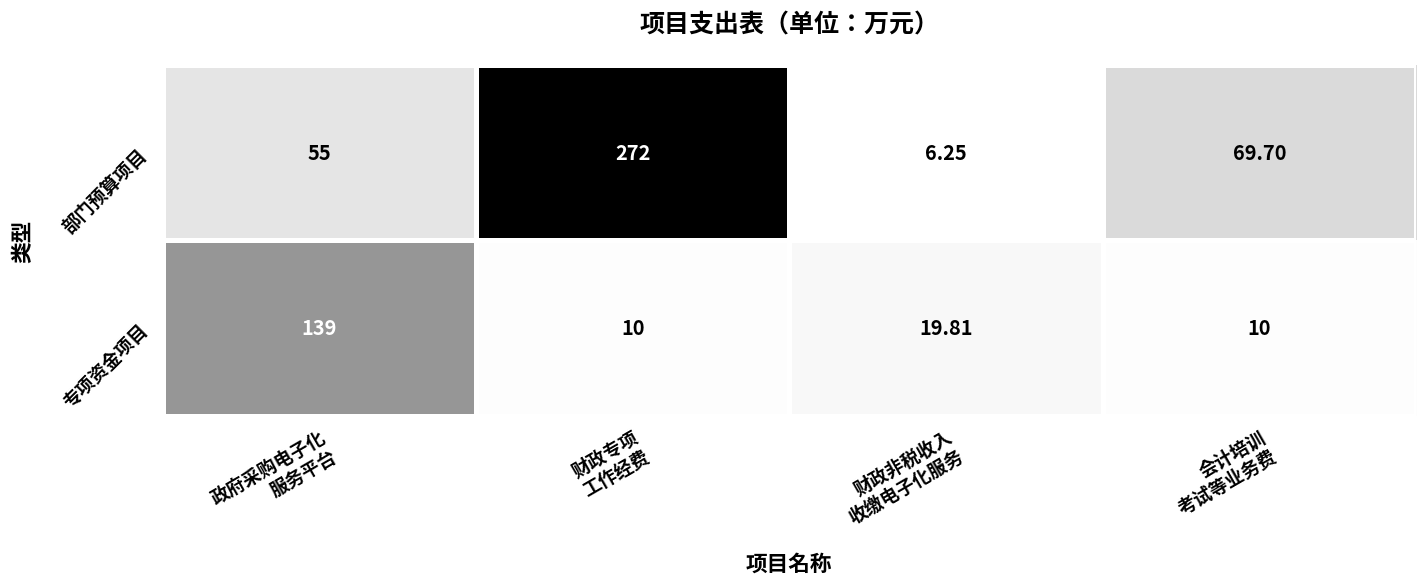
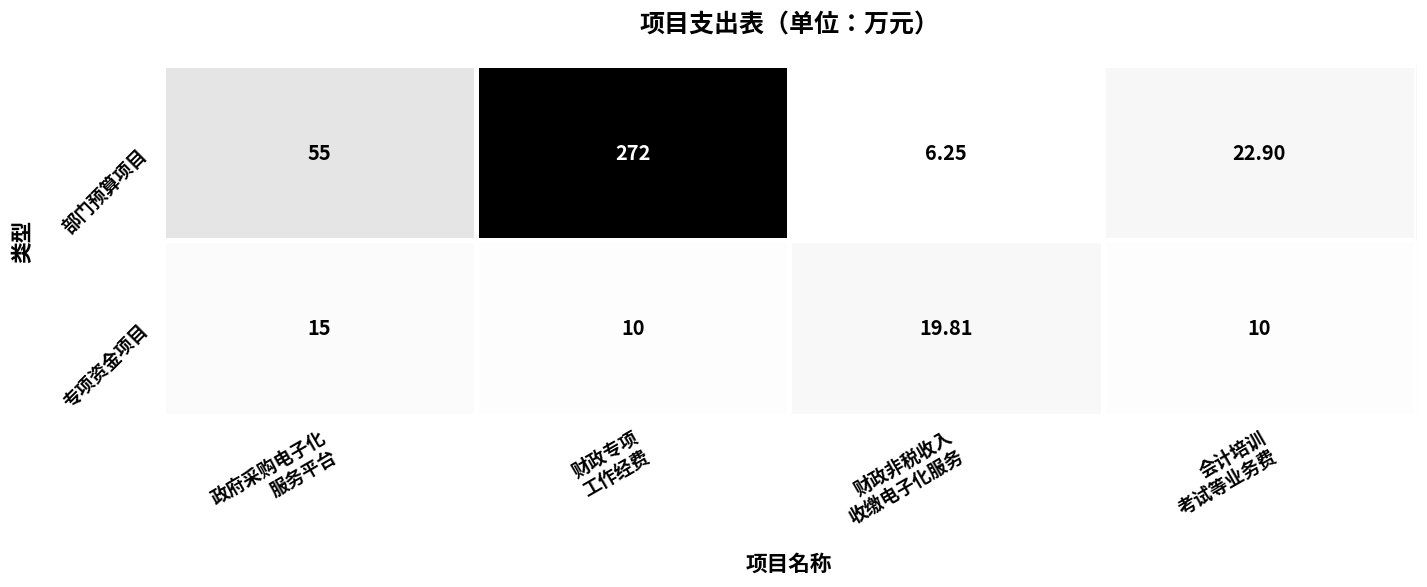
  {
    "部门预算项目": {
      "政府采购电子化 服务平台": 55,
      "财政专项 工作经费": 272,
      "财政非税收入 收缴电子化服务": 6.25,
-     "会计培训 考试等业务费": 69.70
+     "会计培训 考试等业务费": 22.90
    },
    "专项资金项目": {
-     "政府采购电子化 服务平台": 139,
+     "政府采购电子化 服务平台": 15,
      "财政专项 工作经费": 10,
      "财政非税收入 收缴电子化服务": 19.81,
      "会计培训 考试等业务费": 10
    }
  }
